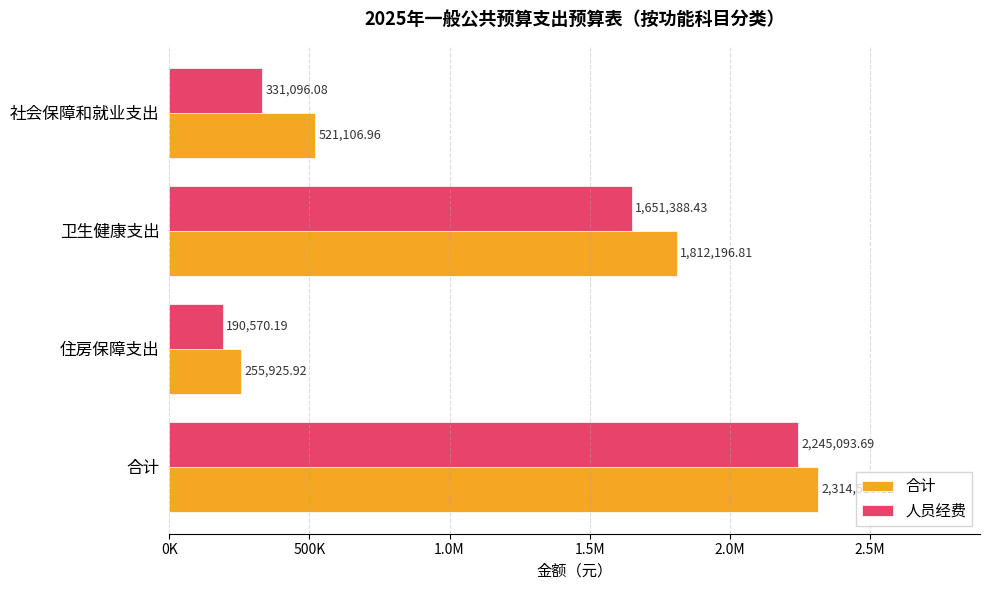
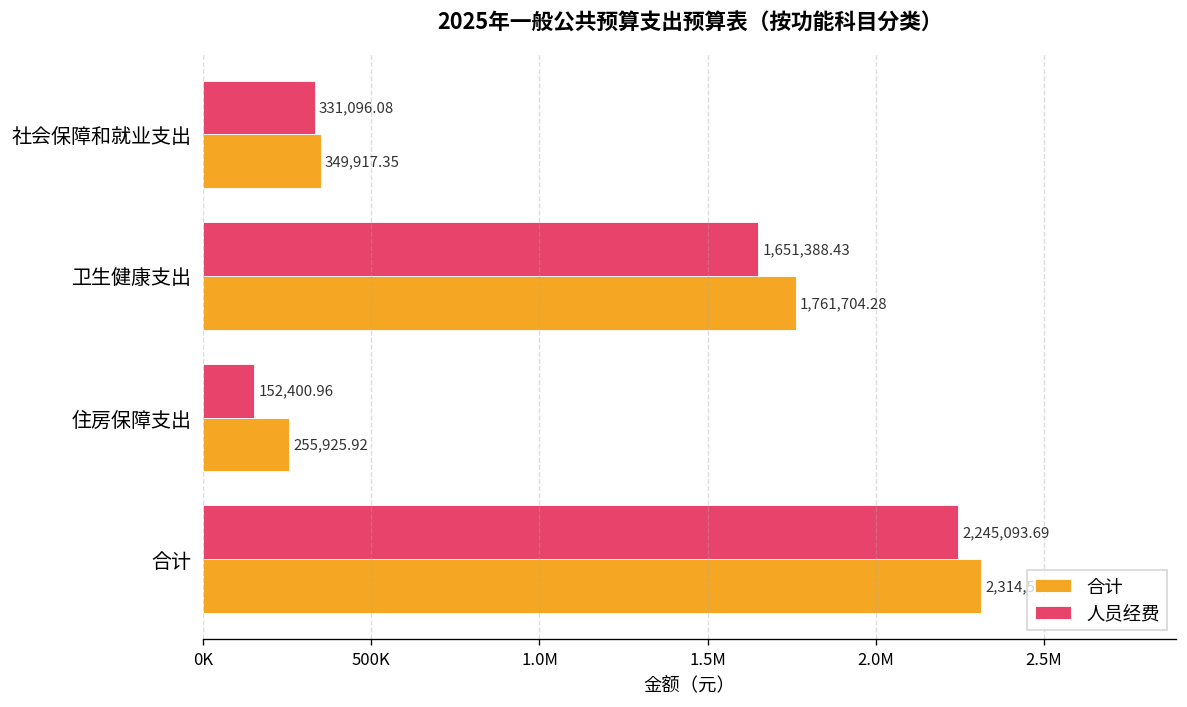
  {
    "合计": {
-     "社会保障和就业支出": "521,106.96",
-     "卫生健康支出": "1,812,196.81",
+     "社会保障和就业支出": "349,917.35",
+     "卫生健康支出": "1,761,704.28",
      "住房保障支出": "255,925.92"
    },
    "人员经费": {
      "社会保障和就业支出": "331,096.08",
      "卫生健康支出": "1,651,388.43",
-     "住房保障支出": "190,570.19",
+     "住房保障支出": "152,400.96",
      "合计": "2,245,093.69"
    }
  }
